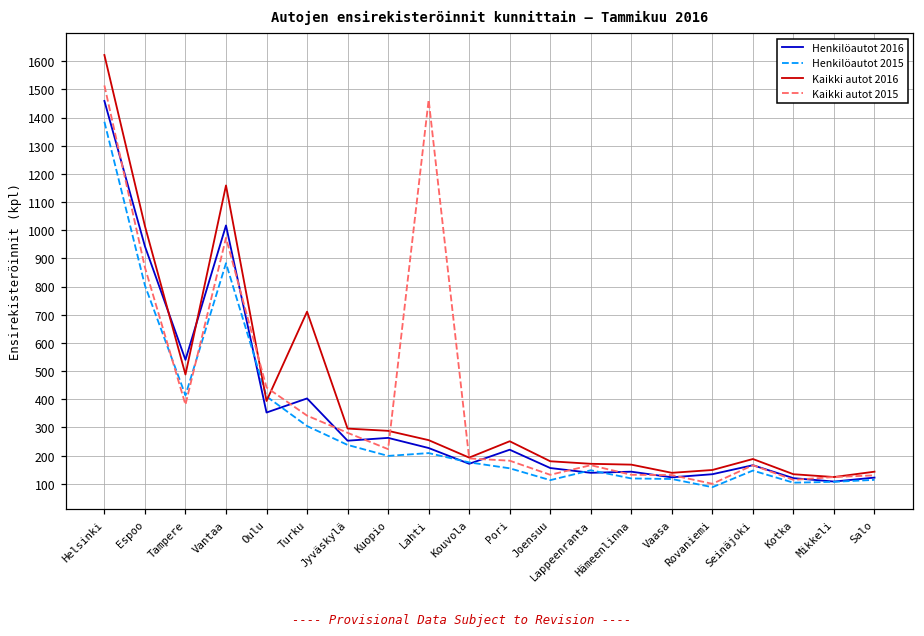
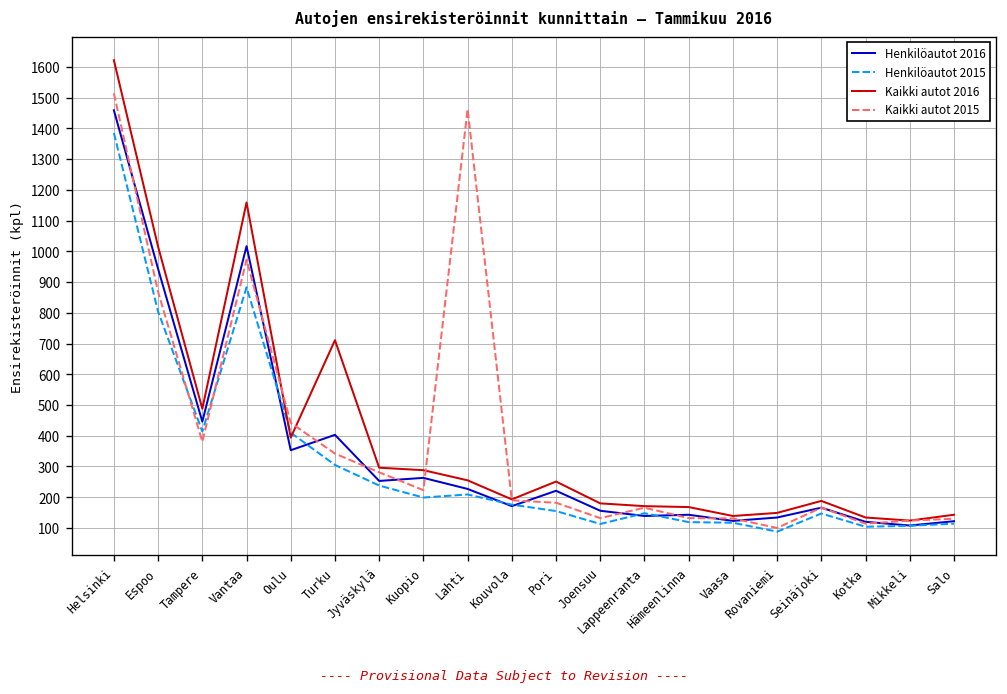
  {
    "Henkilöautot 2016": {
      "Helsinki": 1460,
      "Espoo": 940,
-     "Tampere": 540,
+     "Tampere": 450,
      "Vantaa": 1020,
      "Oulu": 350,
      "Turku": 400,
      "Jyväskylä": 250,
      "Kuopio": 260,
      "Lahti": 230,
      "Pori": 220,
      "Joensuu": 160,
      "Hämeenlinna": 140,
      "Rovaniemi": 130
    },
    "Henkilöautot 2015": {
      "Helsinki": 1390,
      "Espoo": 800,
      "Tampere": 410,
      "Vantaa": 880,
      "Oulu": 410,
      "Turku": 310,
      "Jyväskylä": 240,
      "Kuopio": 200,
      "Lahti": 210,
      "Pori": 160,
      "Joensuu": 110,
      "Hämeenlinna": 120,
      "Rovaniemi": 90,
      "Seinäjoki": 150
    },
    "Kaikki autot 2016": {
      "Helsinki": 1620,
      "Espoo": 1020,
      "Tampere": 490,
      "Vantaa": 1160,
      "Oulu": 390,
      "Turku": 710,
      "Jyväskylä": 300,
      "Kuopio": 290,
      "Lahti": 260,
      "Pori": 250,
      "Joensuu": 180,
      "Hämeenlinna": 170,
      "Rovaniemi": 150,
      "Seinäjoki": 190,
      "Kotka": 130,
      "Salo": 140
    },
    "Kaikki autot 2015": {
      "Helsinki": 1510,
      "Espoo": 870,
      "Tampere": 380,
      "Vantaa": 970,
      "Oulu": 440,
      "Turku": 340,
      "Jyväskylä": 280,
      "Kuopio": 220,
      "Lahti": 1460,
      "Pori": 180,
      "Joensuu": 130,
      "Hämeenlinna": 130,
      "Rovaniemi": 100
    }
  }
